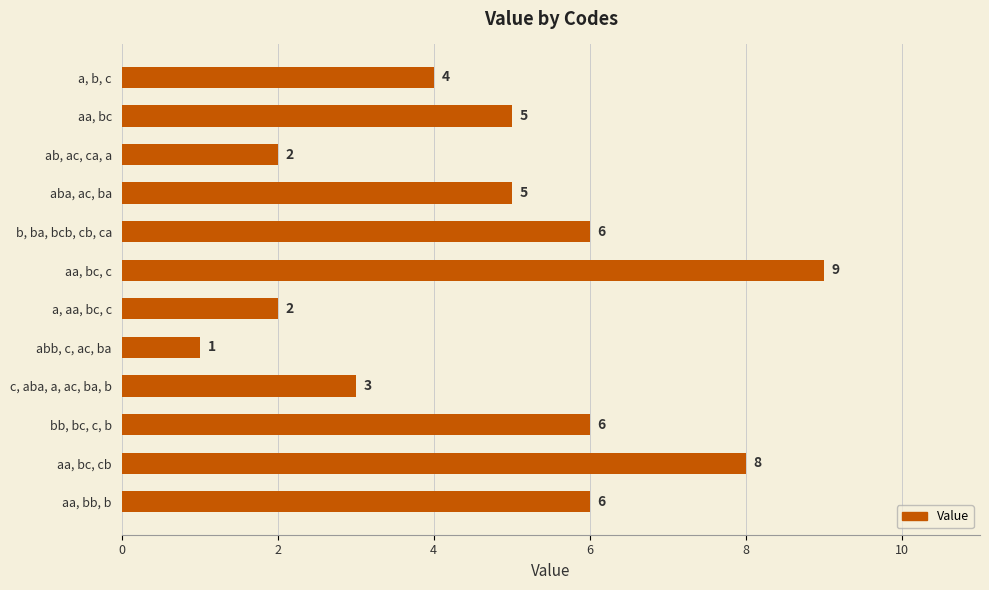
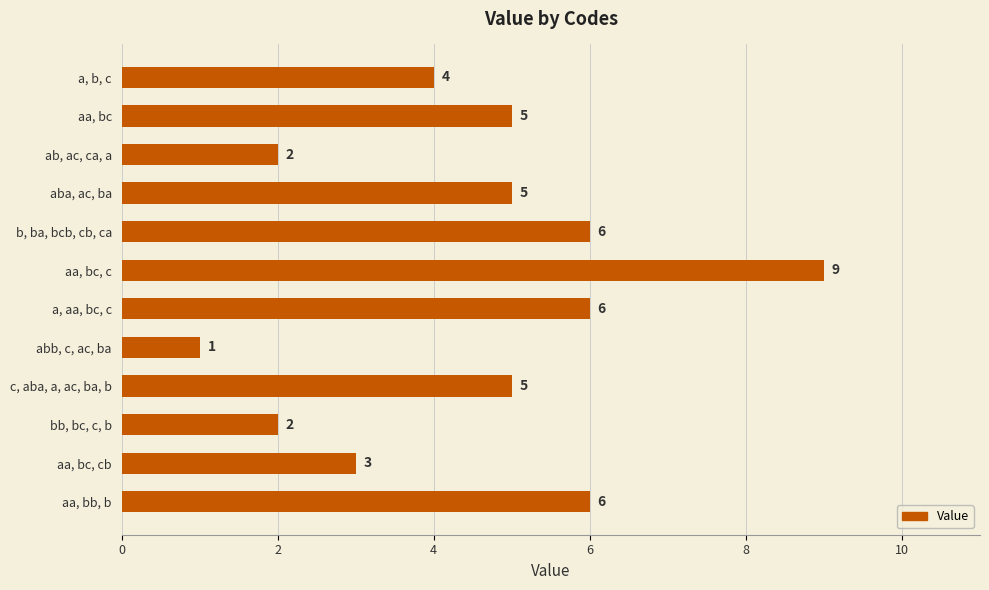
  {
    "a, b, c": 4,
    "aa, bc": 5,
    "ab, ac, ca, a": 2,
    "aba, ac, ba": 5,
    "b, ba, bcb, cb, ca": 6,
    "aa, bc, c": 9,
-   "a, aa, bc, c": 2,
+   "a, aa, bc, c": 6,
    "abb, c, ac, ba": 1,
-   "c, aba, a, ac, ba, b": 3,
-   "bb, bc, c, b": 6,
-   "aa, bc, cb": 8,
+   "c, aba, a, ac, ba, b": 5,
+   "bb, bc, c, b": 2,
+   "aa, bc, cb": 3,
    "aa, bb, b": 6
  }
